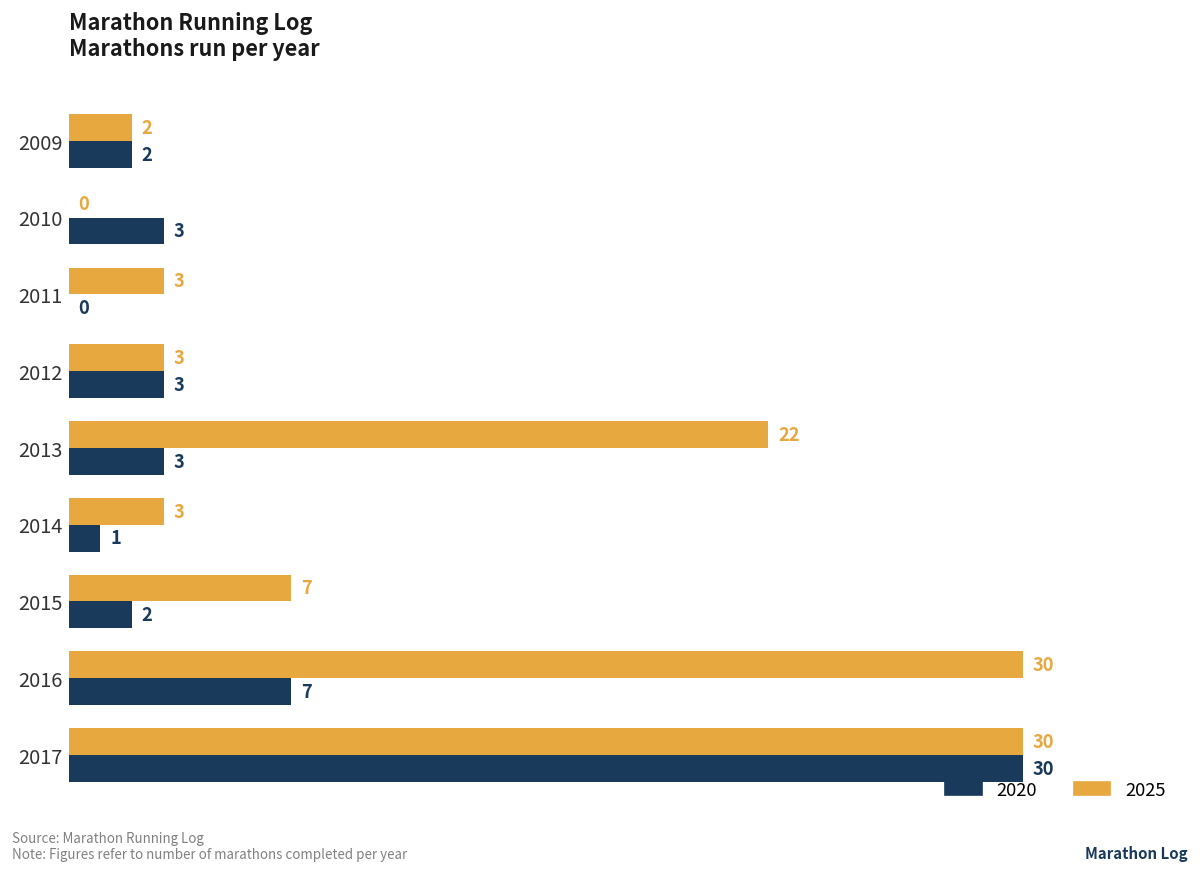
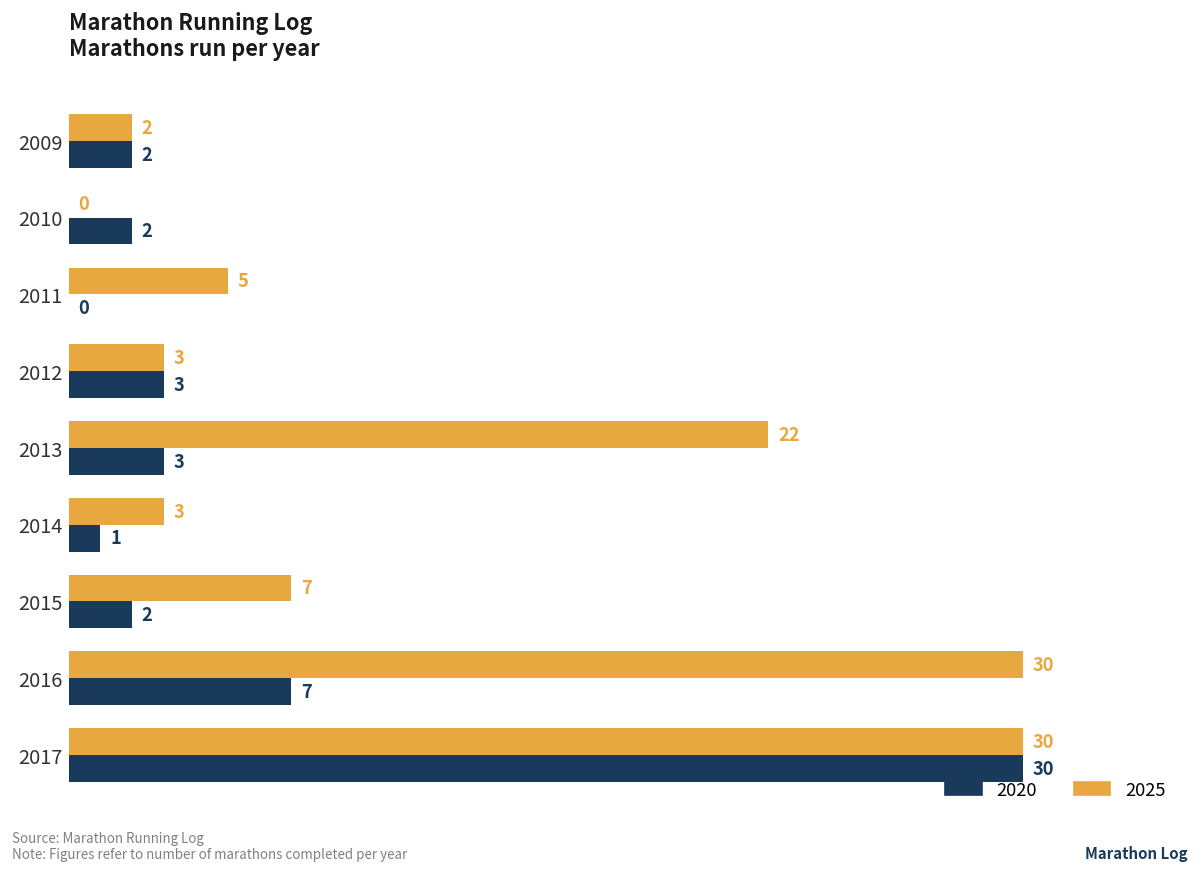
  {
    "2020": {
      "2009": 2,
-     "2010": 3,
+     "2010": 2,
      "2011": 0,
      "2012": 3,
      "2013": 3,
      "2014": 1,
      "2015": 2,
      "2016": 7,
      "2017": 30
    },
    "2025": {
      "2009": 2,
      "2010": 0,
-     "2011": 3,
+     "2011": 5,
      "2012": 3,
      "2013": 22,
      "2014": 3,
      "2015": 7,
      "2016": 30,
      "2017": 30
    }
  }
